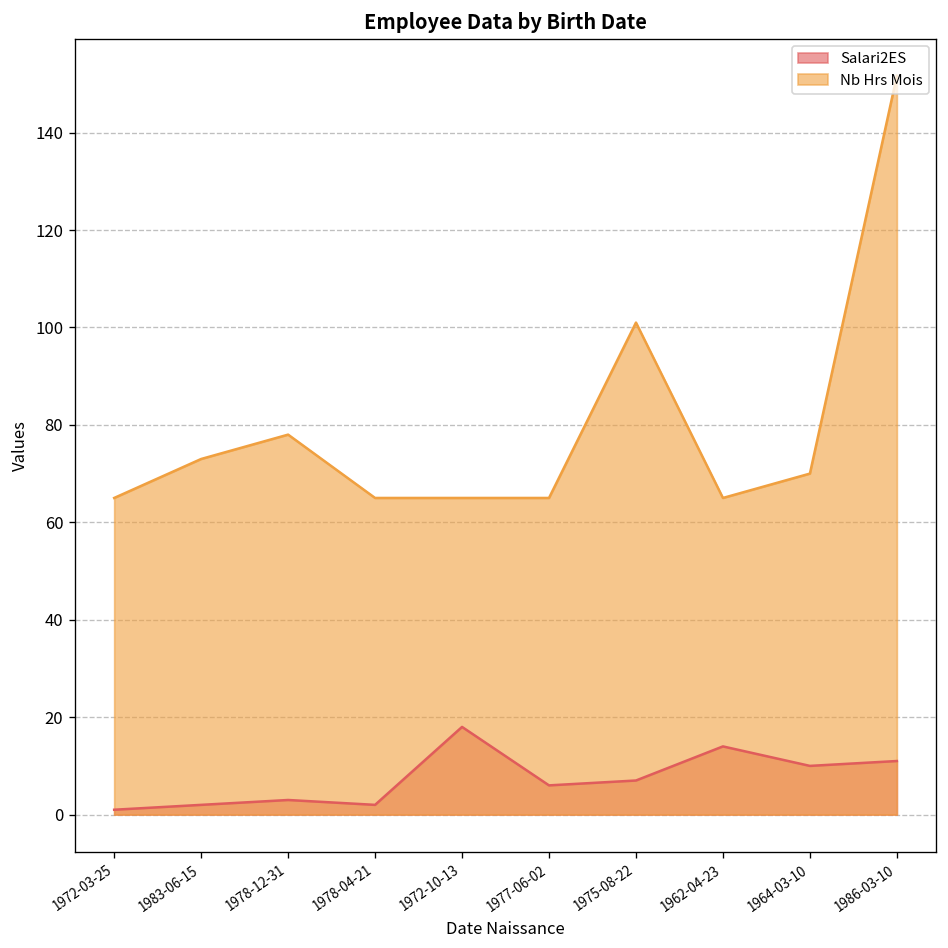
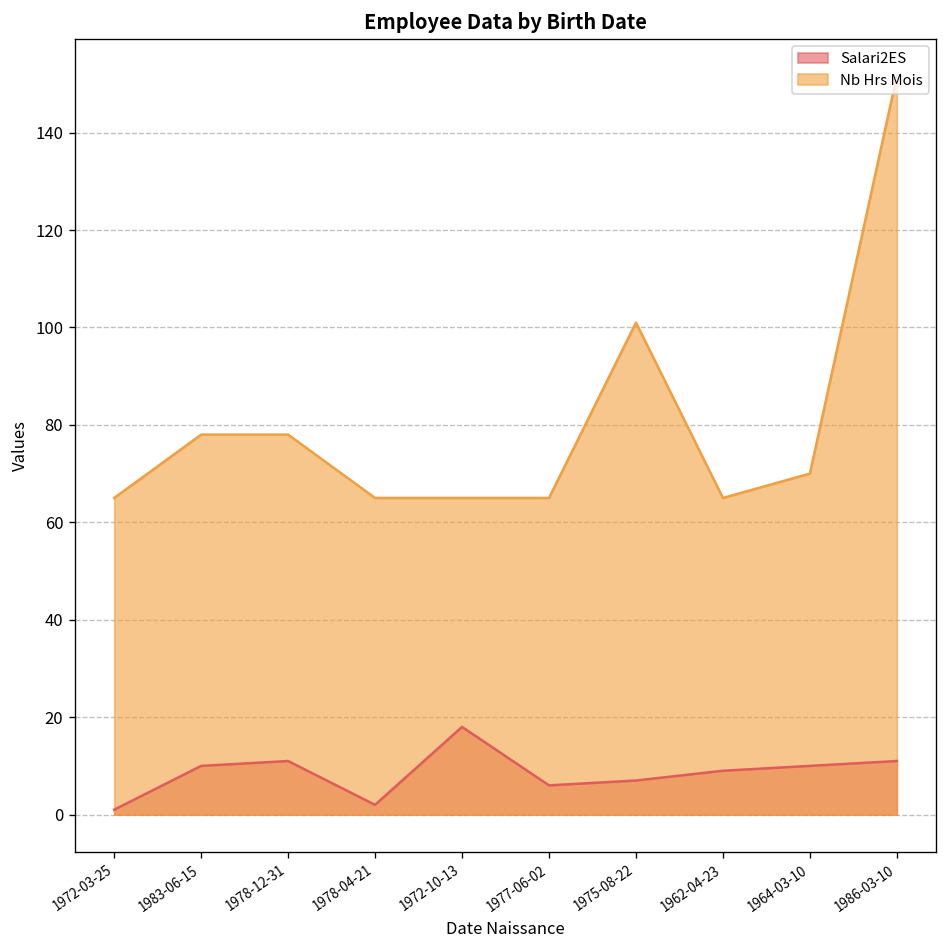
  {
    "Salari2ES": {
      "1972-03-25": 1,
-     "1983-06-15": 2,
-     "1978-12-31": 3,
+     "1983-06-15": 10,
+     "1978-12-31": 11,
      "1978-04-21": 2,
      "1972-10-13": 18,
      "1977-06-02": 6,
      "1975-08-22": 7,
-     "1962-04-23": 14,
+     "1962-04-23": 9,
      "1964-03-10": 10,
      "1986-03-10": 11
    },
    "Nb Hrs Mois": {
      "1972-03-25": 65,
-     "1983-06-15": 73,
+     "1983-06-15": 78,
      "1978-12-31": 78,
      "1978-04-21": 65,
      "1972-10-13": 65,
      "1977-06-02": 65,
      "1975-08-22": 101,
      "1962-04-23": 65,
      "1964-03-10": 70
    }
  }
